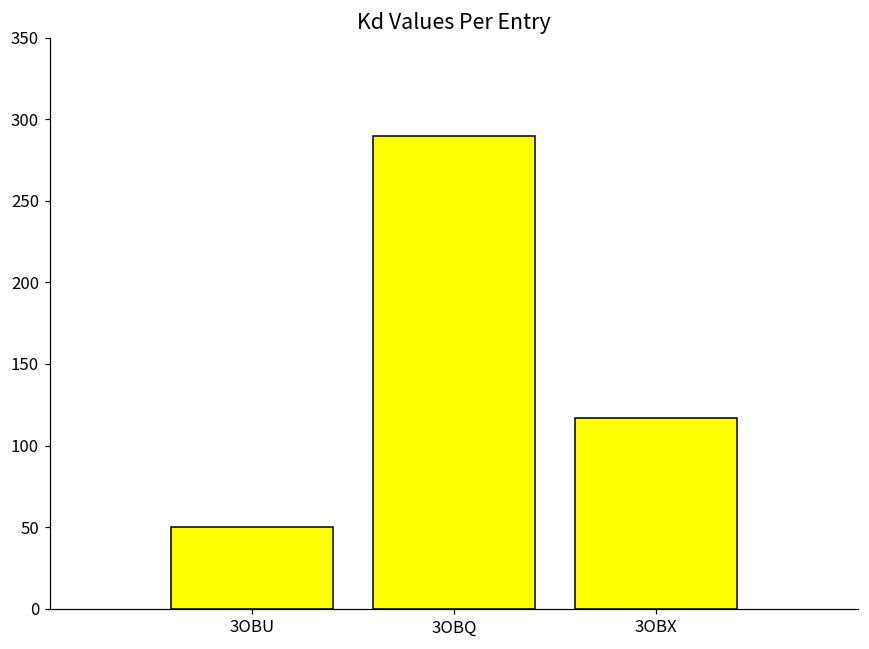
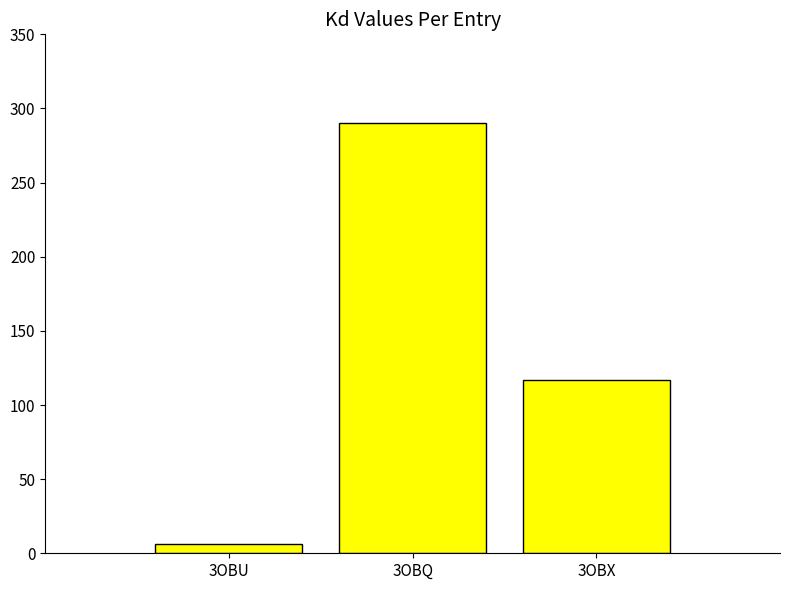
  {
-   "3OBU": 50,
+   "3OBU": 6,
    "3OBQ": 290,
    "3OBX": 117
  }
